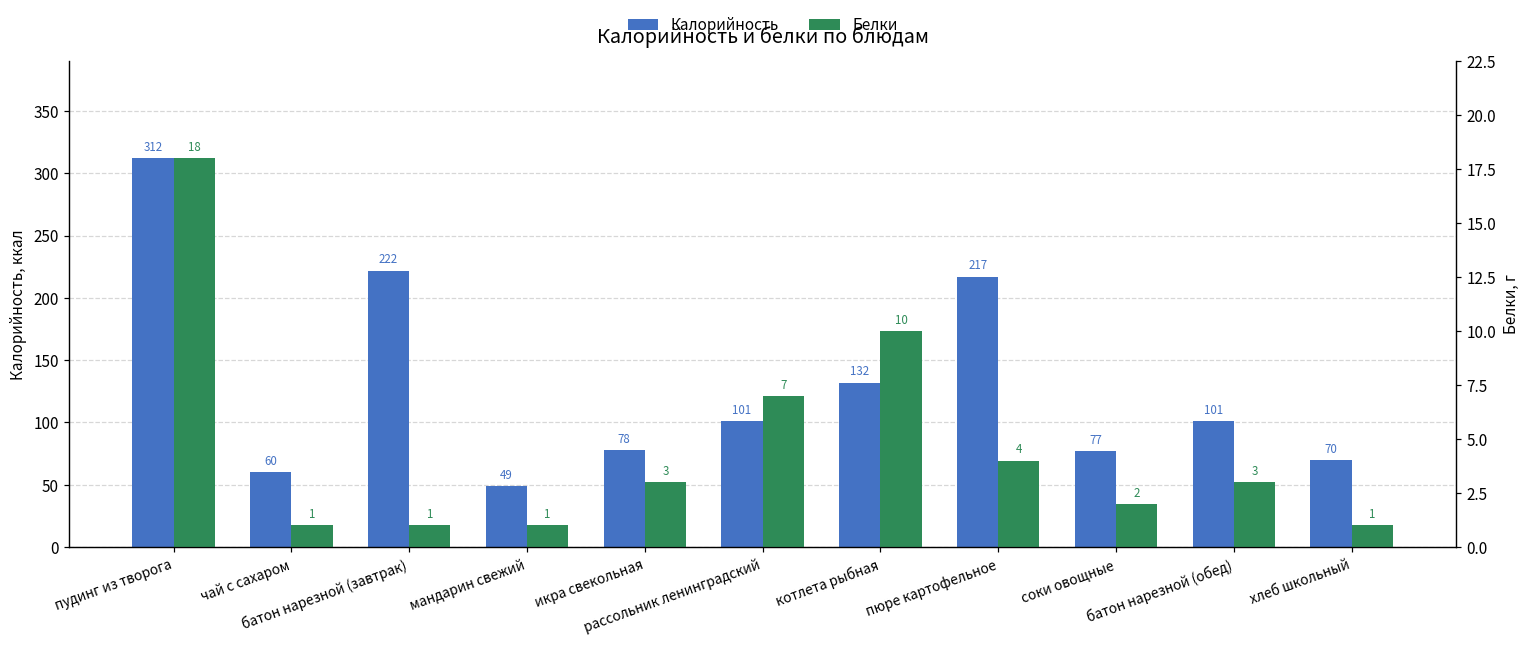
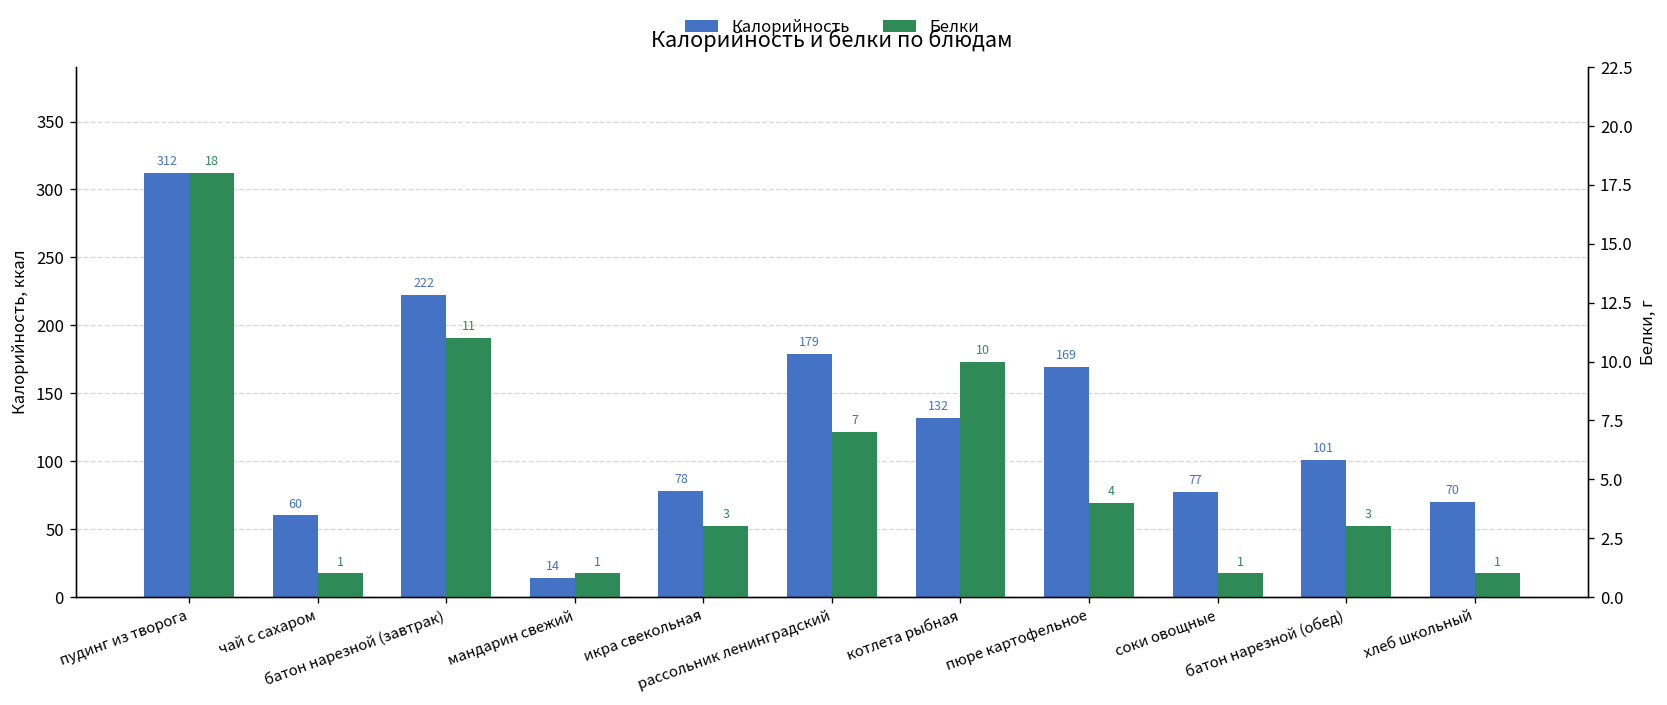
  {
    "Калорийность": {
      "пудинг из творога": 312,
      "чай с сахаром": 60,
      "батон нарезной (завтрак)": 222,
-     "мандарин свежий": 49,
+     "мандарин свежий": 14,
      "икра свекольная": 78,
-     "рассольник ленинградский": 101,
+     "рассольник ленинградский": 179,
      "котлета рыбная": 132,
-     "пюре картофельное": 217,
+     "пюре картофельное": 169,
      "соки овощные": 77,
      "батон нарезной (обед)": 101,
      "хлеб школьный": 70
    },
    "Белки": {
      "пудинг из творога": 18,
      "чай с сахаром": 1,
-     "батон нарезной (завтрак)": 1,
+     "батон нарезной (завтрак)": 11,
      "мандарин свежий": 1,
      "икра свекольная": 3,
      "рассольник ленинградский": 7,
      "котлета рыбная": 10,
      "пюре картофельное": 4,
-     "соки овощные": 2,
+     "соки овощные": 1,
      "батон нарезной (обед)": 3,
      "хлеб школьный": 1
    }
  }
